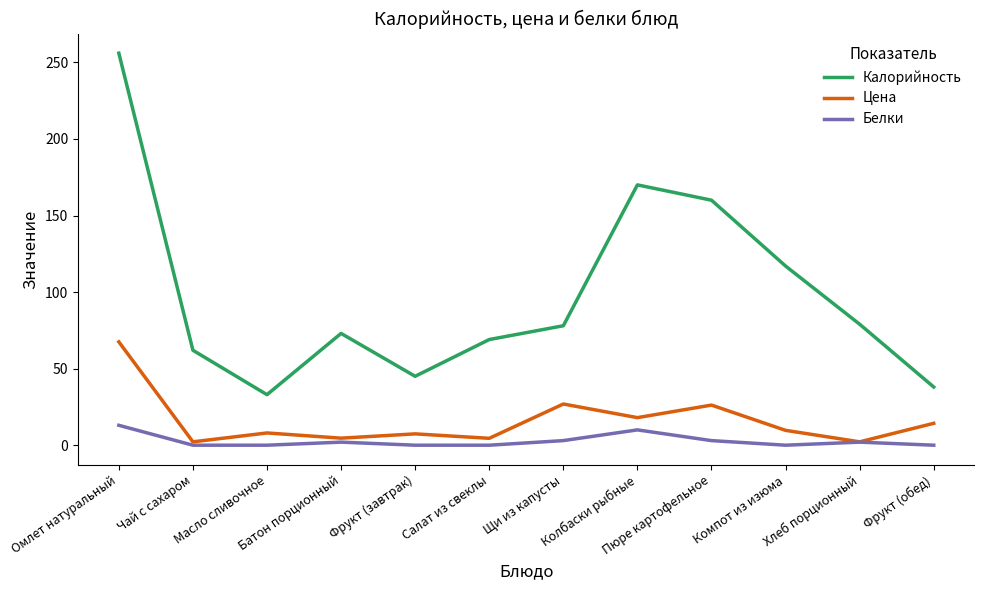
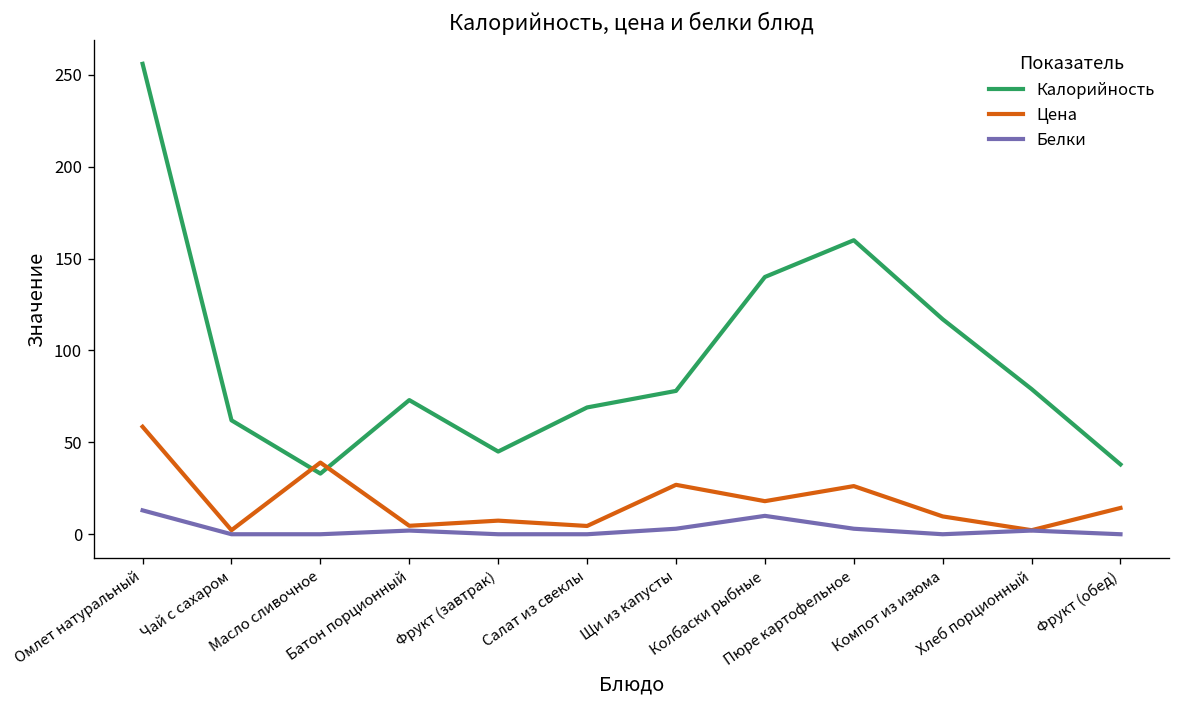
  {
    "Калорийность": {
      "Омлет натуральный": 256,
      "Чай с сахаром": 62,
      "Масло сливочное": 33,
      "Батон порционный": 73,
      "Фрукт (завтрак)": 45,
      "Салат из свеклы": 69,
      "Щи из капусты": 78,
-     "Колбаски рыбные": 170,
+     "Колбаски рыбные": 140,
      "Пюре картофельное": 160,
      "Компот из изюма": 117,
      "Хлеб порционный": 79,
      "Фрукт (обед)": 38
    },
    "Цена": {
-     "Омлет натуральный": 68,
+     "Омлет натуральный": 59,
      "Чай с сахаром": 2,
-     "Масло сливочное": 8,
+     "Масло сливочное": 39,
      "Батон порционный": 5,
      "Фрукт (завтрак)": 7,
      "Салат из свеклы": 5,
      "Щи из капусты": 27,
      "Колбаски рыбные": 18,
      "Пюре картофельное": 26,
      "Компот из изюма": 10,
      "Фрукт (обед)": 14
    },
    "Белки": {
      "Омлет натуральный": 13,
      "Чай с сахаром": 0,
      "Масло сливочное": 0,
      "Батон порционный": 2,
      "Фрукт (завтрак)": 0,
      "Салат из свеклы": 0,
      "Щи из капусты": 3,
      "Колбаски рыбные": 10,
      "Пюре картофельное": 3,
      "Компот из изюма": 0,
      "Фрукт (обед)": 0
    }
  }
